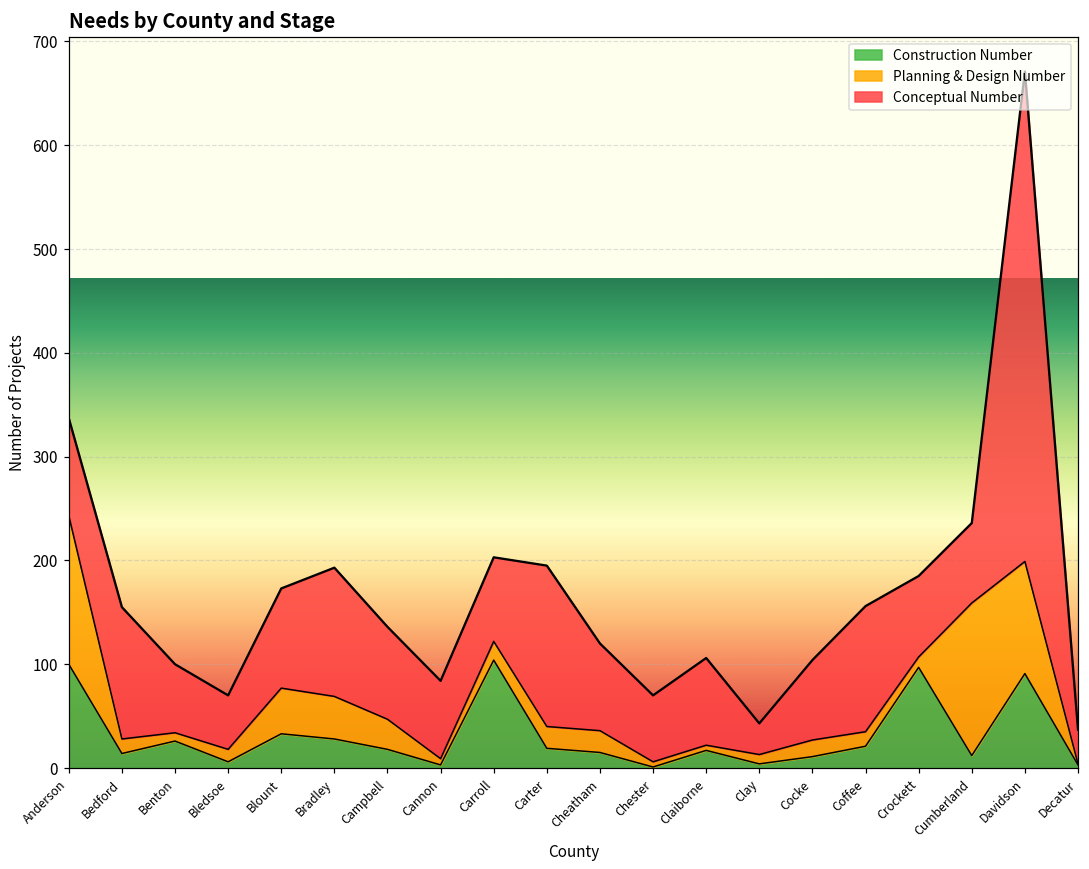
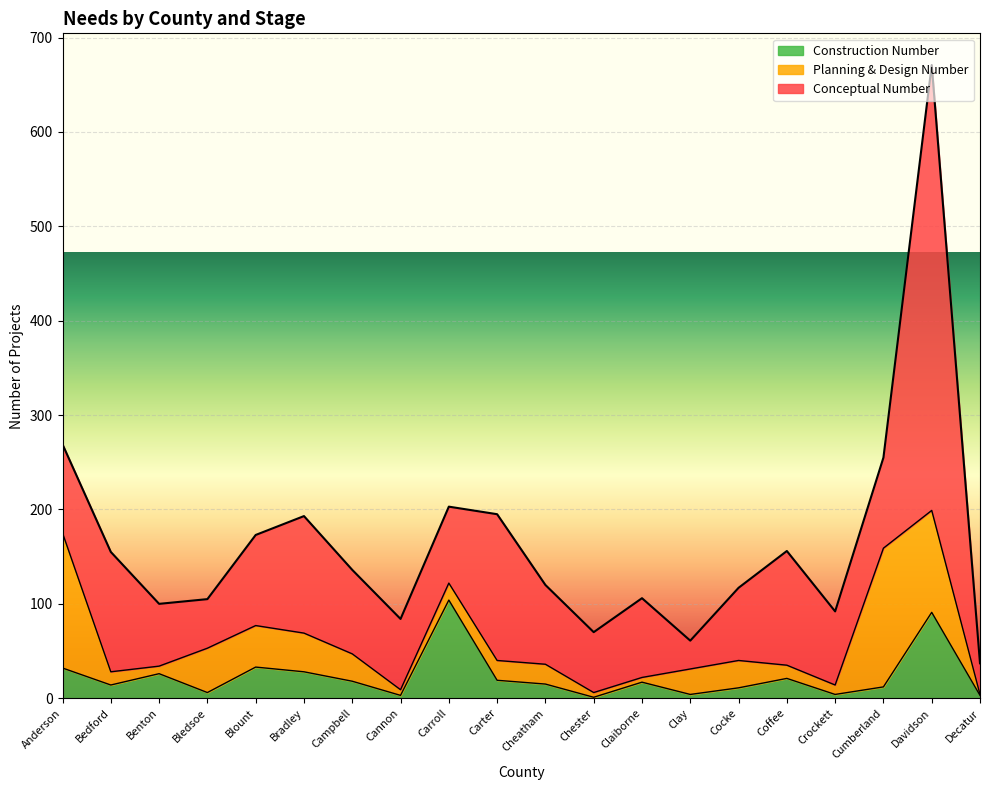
  {
    "Construction Number": {
-     "Anderson": 100,
+     "Anderson": 30,
      "Bedford": 10,
      "Benton": 30,
      "Bledsoe": 10,
      "Blount": 30,
      "Bradley": 30,
      "Campbell": 20,
      "Cannon": 0,
      "Carroll": 100,
      "Carter": 20,
      "Cheatham": 20,
      "Chester": 0,
      "Claiborne": 20,
      "Clay": 0,
      "Cocke": 10,
      "Coffee": 20,
-     "Crockett": 100,
+     "Crockett": 0,
      "Cumberland": 10,
      "Davidson": 90
    },
    "Planning & Design Number": {
      "Anderson": 140,
      "Bedford": 10,
      "Benton": 10,
-     "Bledsoe": 10,
+     "Bledsoe": 50,
      "Blount": 40,
      "Bradley": 40,
      "Campbell": 30,
      "Cannon": 10,
      "Carroll": 20,
      "Carter": 20,
      "Cheatham": 20,
      "Chester": 10,
      "Claiborne": 10,
-     "Clay": 10,
-     "Cocke": 20,
+     "Clay": 30,
+     "Cocke": 30,
      "Coffee": 10,
      "Crockett": 10,
      "Cumberland": 150,
      "Davidson": 110
    },
    "Conceptual Number": {
      "Anderson": 90,
      "Bedford": 130,
      "Benton": 70,
      "Bledsoe": 50,
      "Blount": 100,
      "Bradley": 120,
      "Campbell": 90,
      "Cannon": 80,
      "Carroll": 80,
      "Carter": 160,
      "Cheatham": 80,
      "Chester": 60,
      "Claiborne": 80,
      "Clay": 30,
      "Cocke": 80,
      "Coffee": 120,
      "Crockett": 80,
-     "Cumberland": 80,
+     "Cumberland": 100,
      "Decatur": 30
    }
  }
